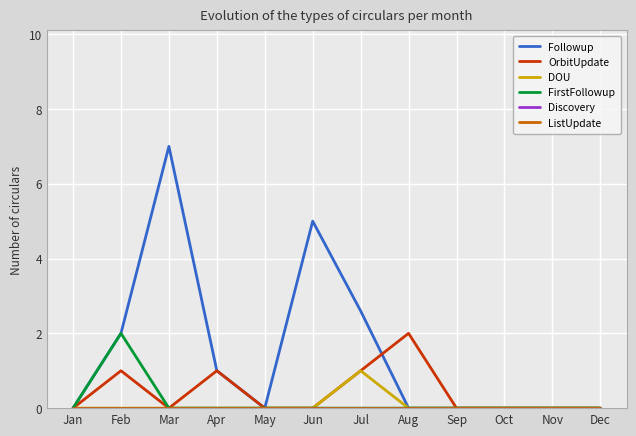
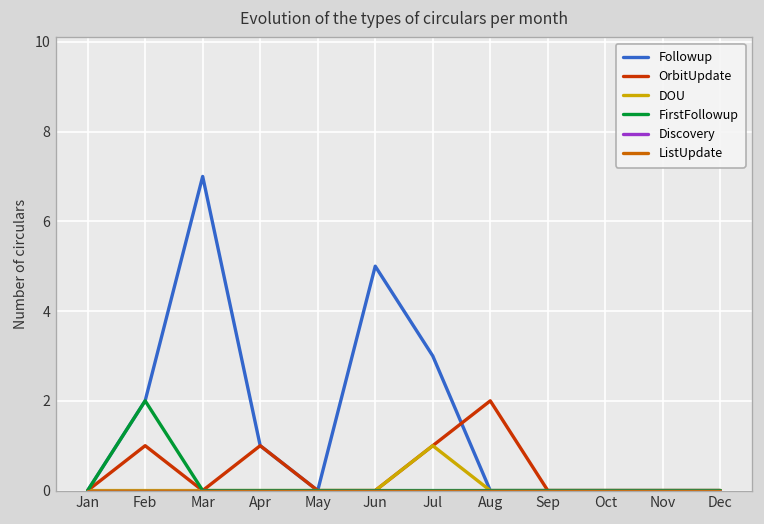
  {
    "Followup": {
      "Mar": 7.0,
      "Jun": 5.0,
-     "Jul": 2.6
+     "Jul": 3.0
    }
  }
